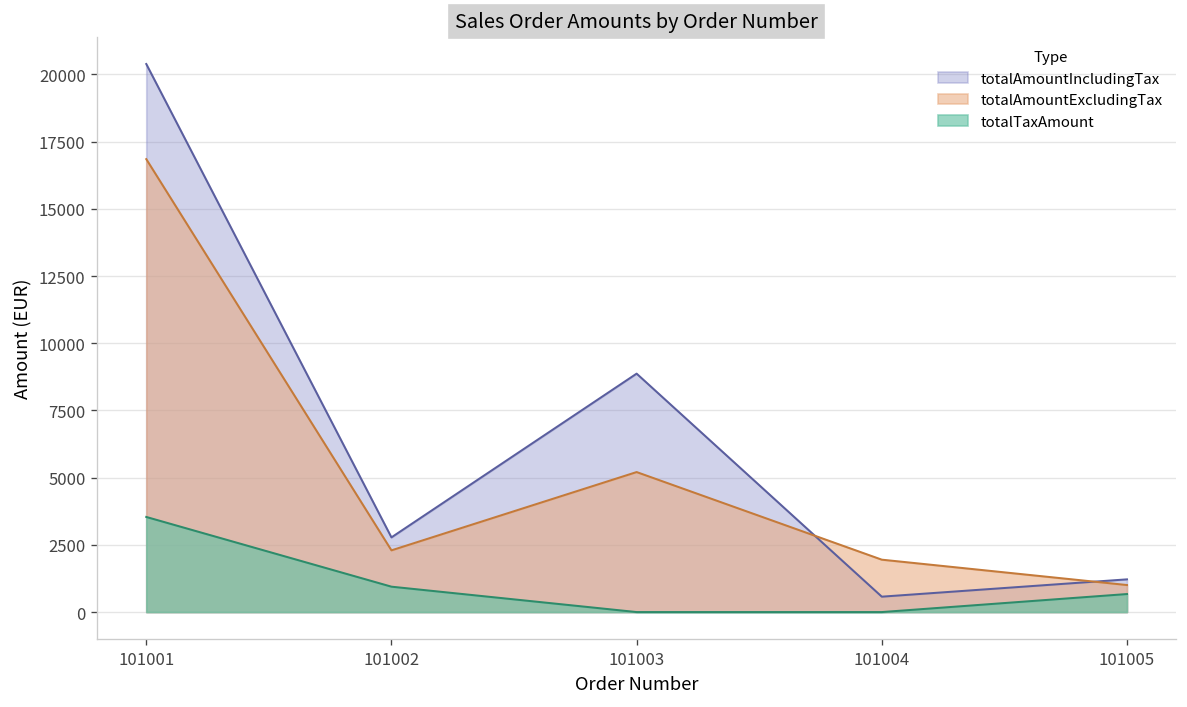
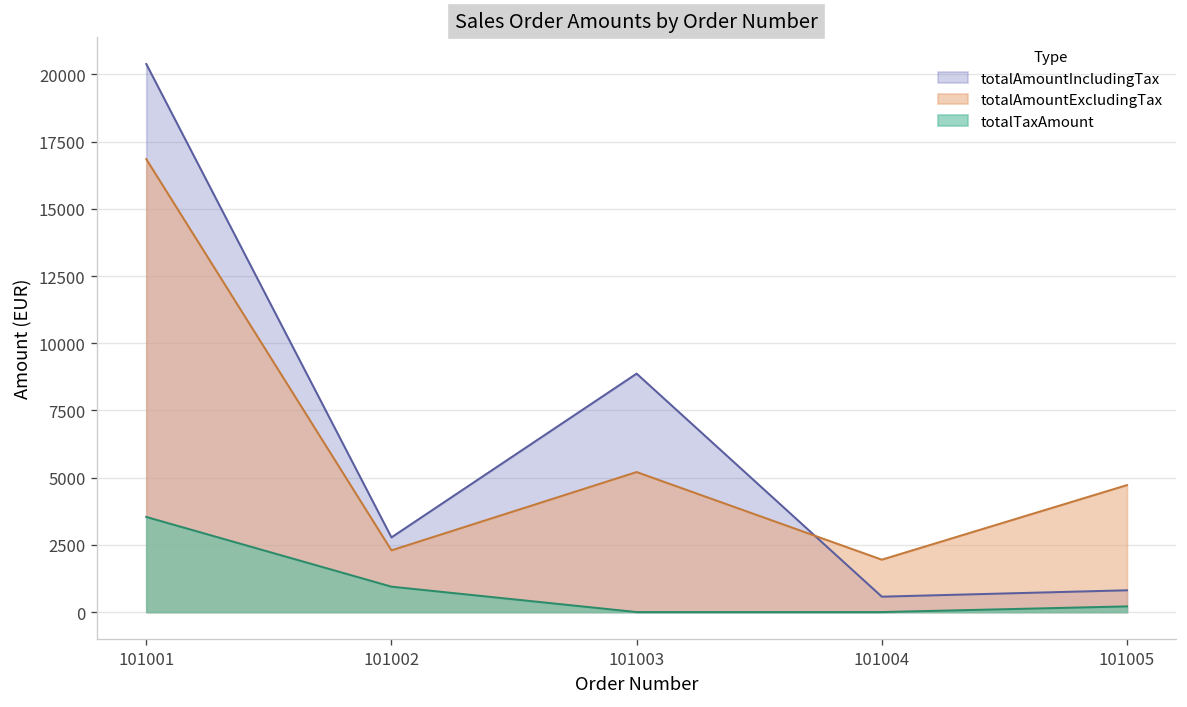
  {
    "totalAmountIncludingTax": {
      "101001": 20400,
      "101002": 2800,
      "101003": 8900,
      "101004": 600,
-     "101005": 1200
+     "101005": 800
    },
    "totalAmountExcludingTax": {
      "101001": 16900,
      "101002": 2300,
      "101003": 5200,
      "101004": 1900,
-     "101005": 1000
+     "101005": 4700
    },
    "totalTaxAmount": {
      "101001": 3500,
      "101002": 900,
      "101003": 0,
      "101004": 0,
-     "101005": 700
+     "101005": 200
    }
  }
